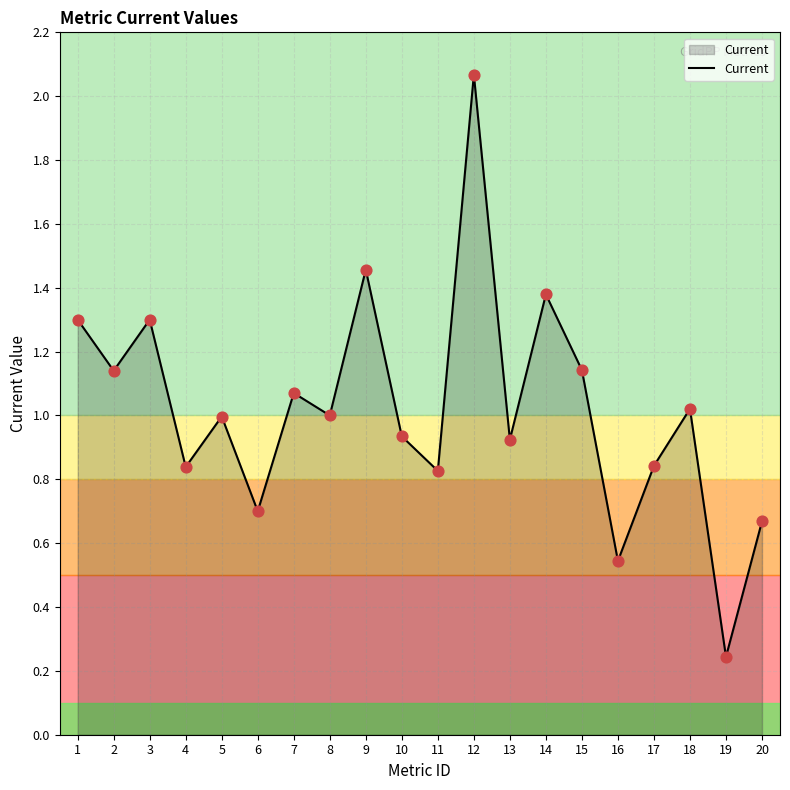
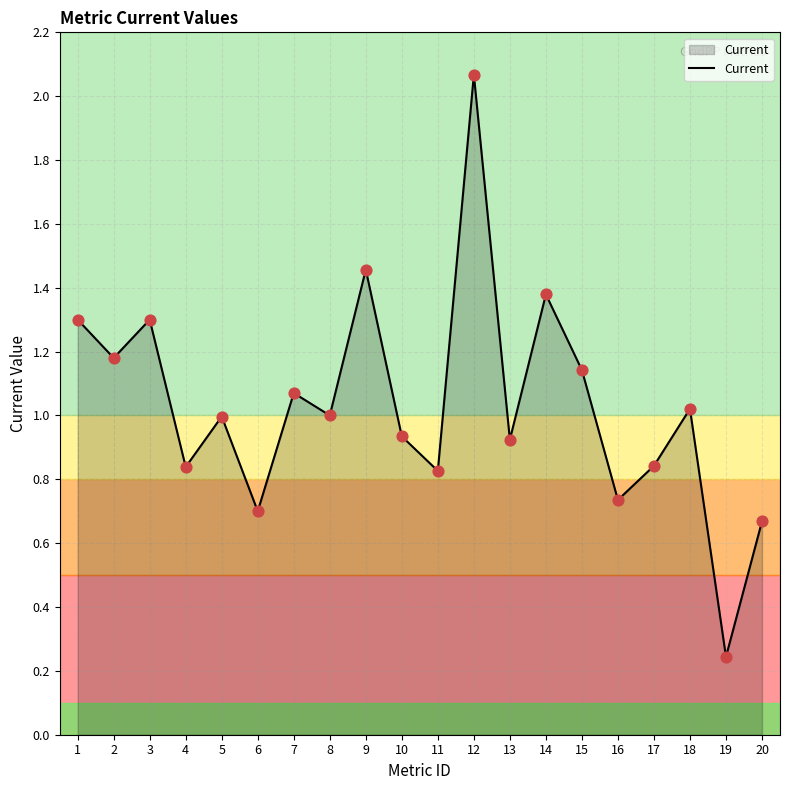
  {
    "1": 1.30,
-   "2": 1.14,
+   "2": 1.18,
    "3": 1.30,
    "4": 0.84,
    "5": 1.00,
    "6": 0.70,
    "7": 1.07,
    "8": 1.00,
    "9": 1.46,
    "10": 0.93,
    "11": 0.83,
    "12": 2.07,
    "13": 0.92,
    "14": 1.38,
    "15": 1.14,
-   "16": 0.54,
+   "16": 0.74,
    "17": 0.84,
    "18": 1.02,
    "19": 0.24,
    "20": 0.67
  }
